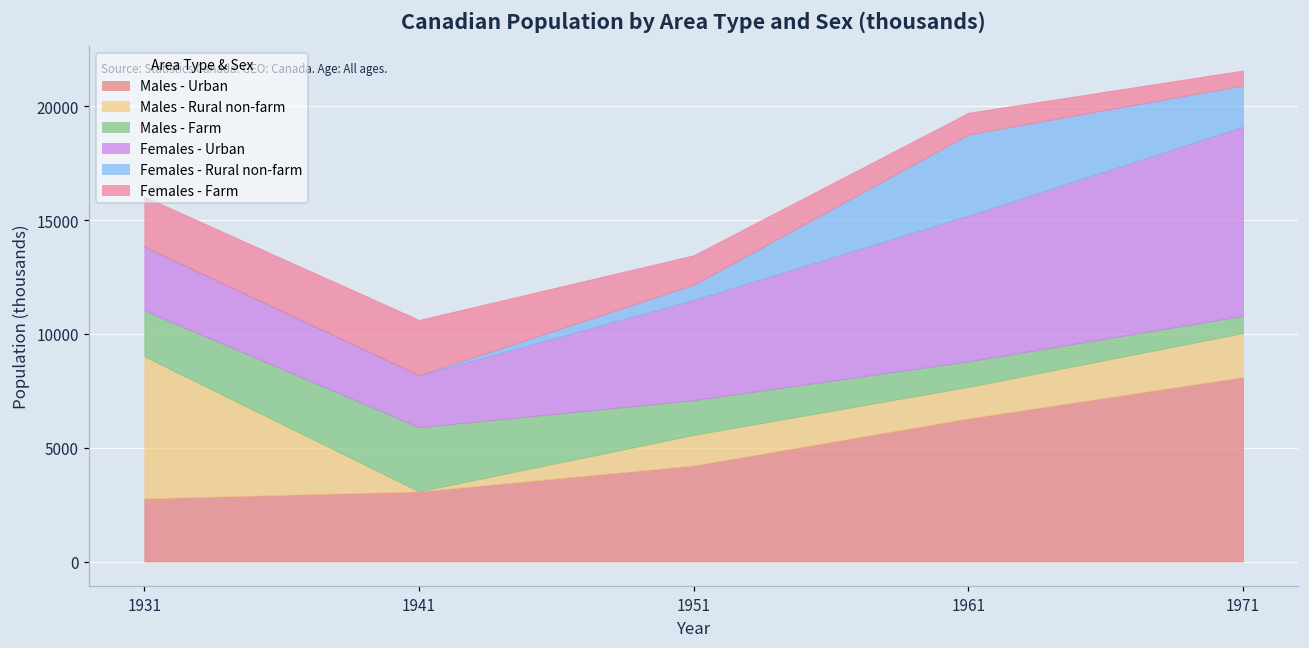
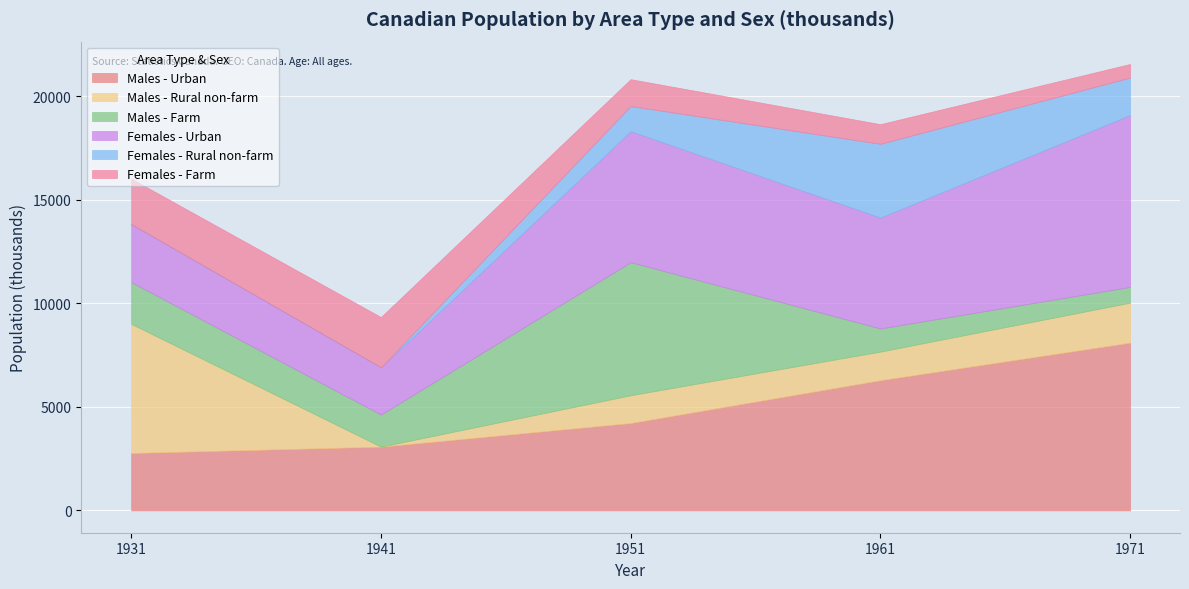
  {
    "Males - Rural non-farm": {
      "1931": 6200,
      "1951": 1300,
      "1961": 1400,
      "1971": 1900
    },
    "Males - Farm": {
      "1931": 2000,
-     "1941": 2800,
-     "1951": 1500,
+     "1941": 1600,
+     "1951": 6400,
      "1961": 1100,
      "1971": 800
    },
    "Females - Urban": {
-     "1951": 4400,
-     "1961": 6400,
+     "1951": 6300,
+     "1961": 5400,
      "1971": 8300
    },
    "Females - Rural non-farm": {
-     "1951": 700,
+     "1951": 1200,
      "1961": 3600,
      "1971": 1800
    }
  }
